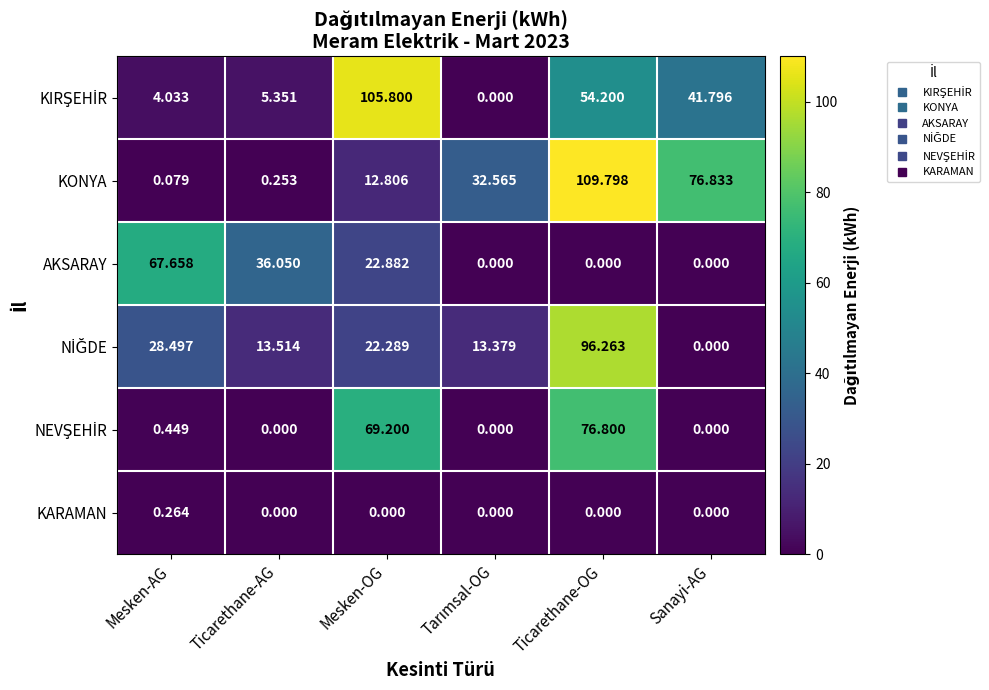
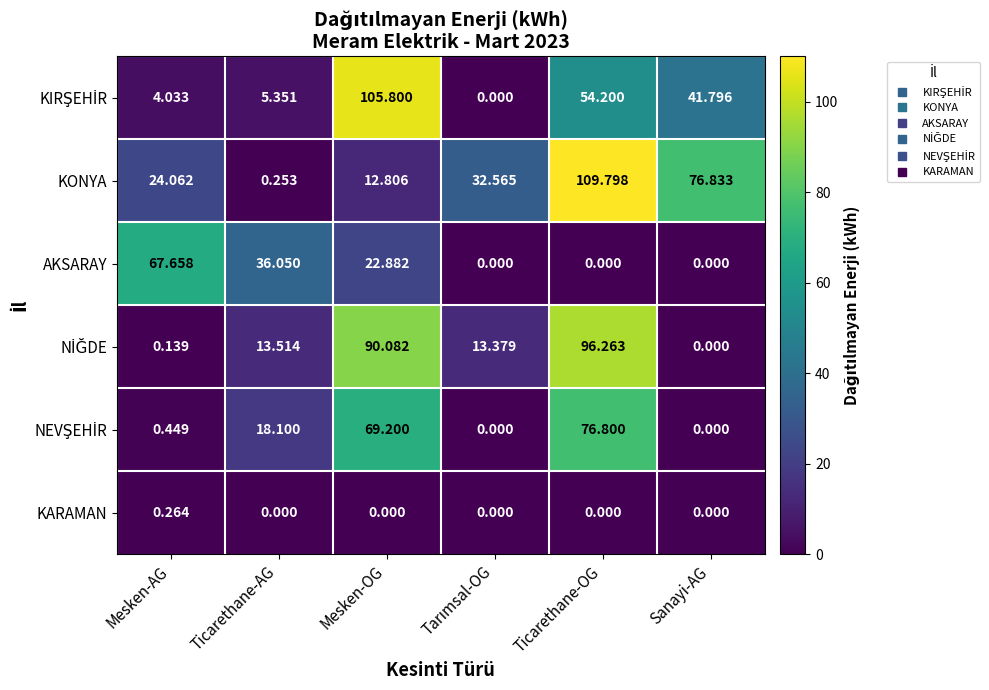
  {
    "KIRŞEHİR": {
      "Mesken-AG": 4.033,
      "Ticarethane-AG": 5.351,
      "Mesken-OG": 105.800,
      "Tarımsal-OG": 0.000,
      "Ticarethane-OG": 54.200,
      "Sanayi-AG": 41.796
    },
    "KONYA": {
-     "Mesken-AG": 0.079,
+     "Mesken-AG": 24.062,
      "Ticarethane-AG": 0.253,
      "Mesken-OG": 12.806,
      "Tarımsal-OG": 32.565,
      "Ticarethane-OG": 109.798,
      "Sanayi-AG": 76.833
    },
    "AKSARAY": {
      "Mesken-AG": 67.658,
      "Ticarethane-AG": 36.050,
      "Mesken-OG": 22.882,
      "Tarımsal-OG": 0.000,
      "Ticarethane-OG": 0.000,
      "Sanayi-AG": 0.000
    },
    "NİĞDE": {
-     "Mesken-AG": 28.497,
+     "Mesken-AG": 0.139,
      "Ticarethane-AG": 13.514,
-     "Mesken-OG": 22.289,
+     "Mesken-OG": 90.082,
      "Tarımsal-OG": 13.379,
      "Ticarethane-OG": 96.263,
      "Sanayi-AG": 0.000
    },
    "NEVŞEHİR": {
      "Mesken-AG": 0.449,
-     "Ticarethane-AG": 0.000,
+     "Ticarethane-AG": 18.100,
      "Mesken-OG": 69.200,
      "Tarımsal-OG": 0.000,
      "Ticarethane-OG": 76.800,
      "Sanayi-AG": 0.000
    },
    "KARAMAN": {
      "Mesken-AG": 0.264,
      "Ticarethane-AG": 0.000,
      "Mesken-OG": 0.000,
      "Tarımsal-OG": 0.000,
      "Ticarethane-OG": 0.000,
      "Sanayi-AG": 0.000
    }
  }
